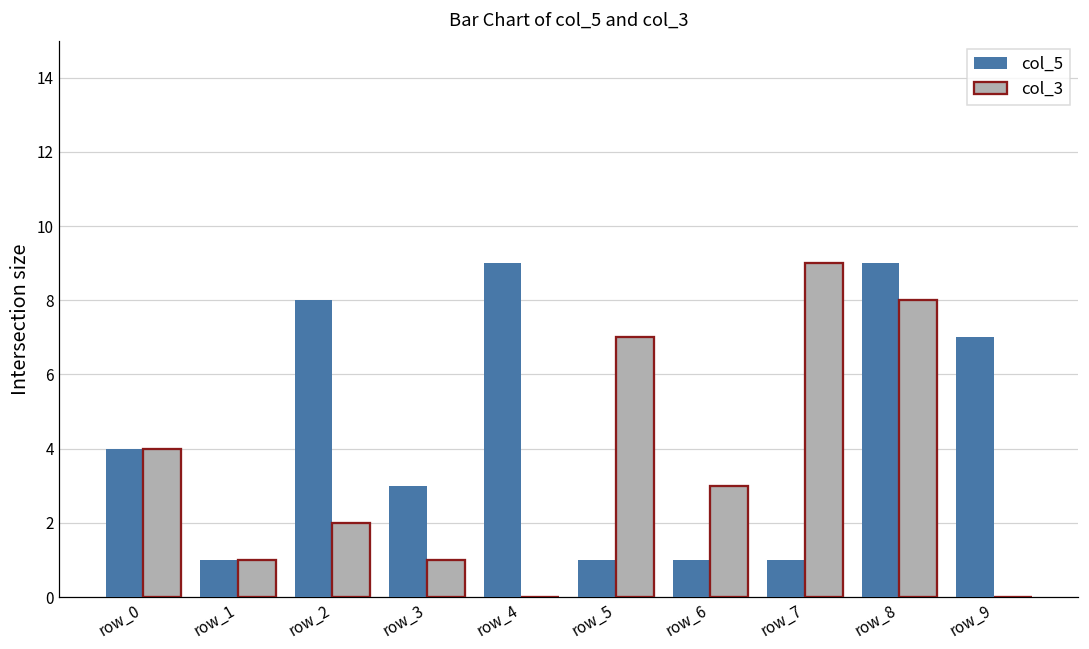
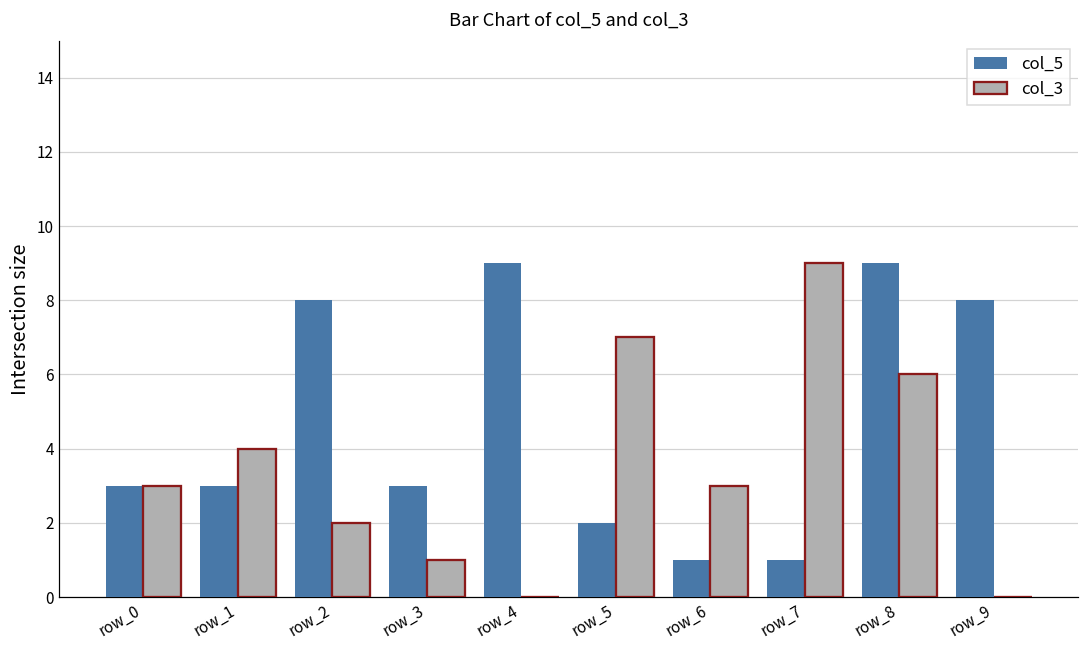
  {
    "col_5": {
-     "row_0": 4,
-     "row_1": 1,
+     "row_0": 3,
+     "row_1": 3,
      "row_2": 8,
      "row_3": 3,
      "row_4": 9,
-     "row_5": 1,
+     "row_5": 2,
      "row_6": 1,
      "row_7": 1,
      "row_8": 9,
-     "row_9": 7
+     "row_9": 8
    },
    "col_3": {
-     "row_0": 4,
-     "row_1": 1,
+     "row_0": 3,
+     "row_1": 4,
      "row_2": 2,
      "row_3": 1,
      "row_4": 0,
      "row_5": 7,
      "row_6": 3,
      "row_7": 9,
-     "row_8": 8,
+     "row_8": 6,
      "row_9": 0
    }
  }
